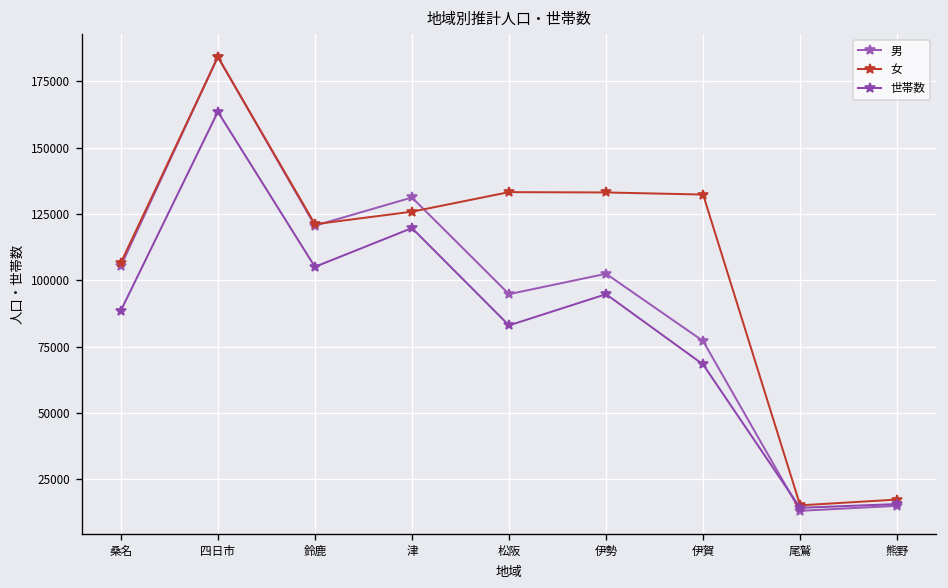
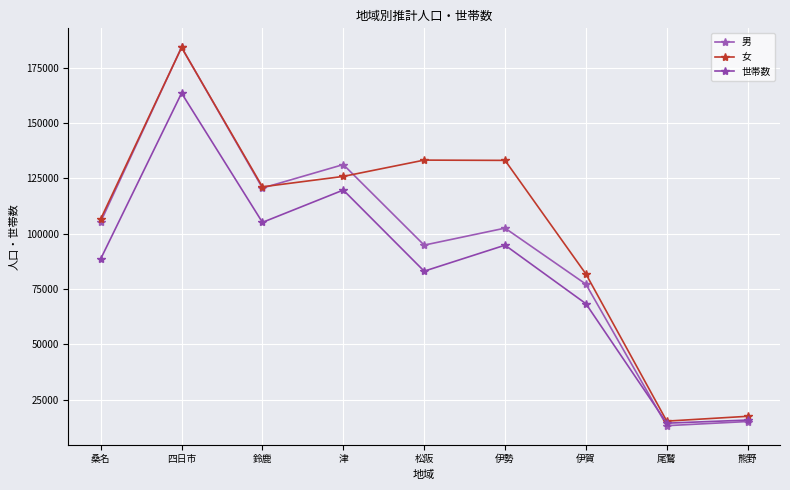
  {
    "女": {
      "桑名": 107000,
      "津": 126000,
      "松阪": 133000,
      "伊勢": 133000,
-     "伊賀": 132000,
+     "伊賀": 82000,
      "熊野": 17000
    }
  }
